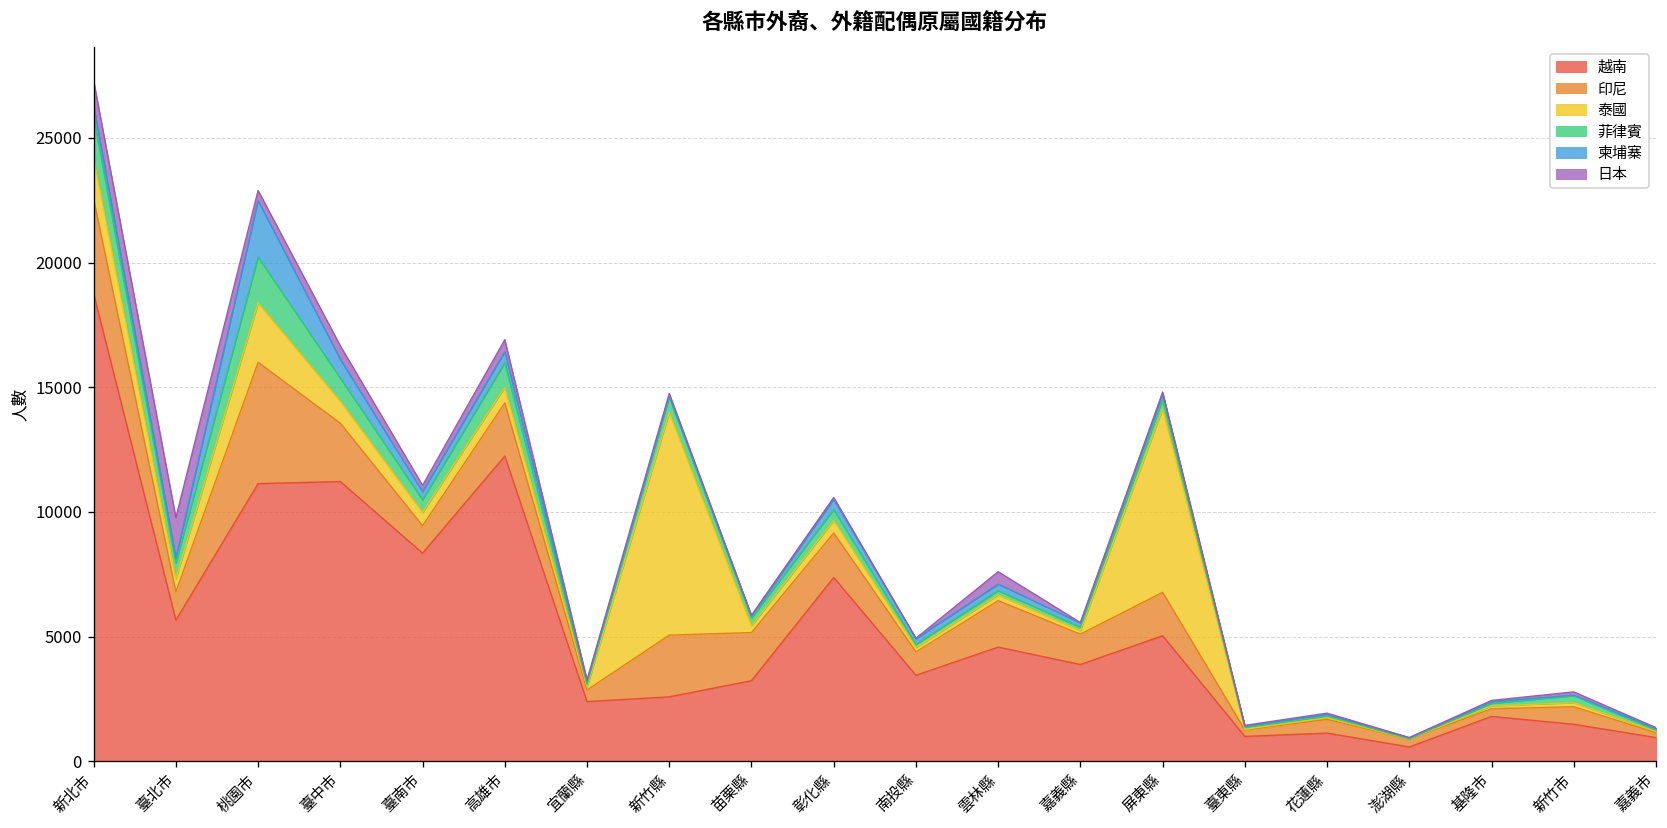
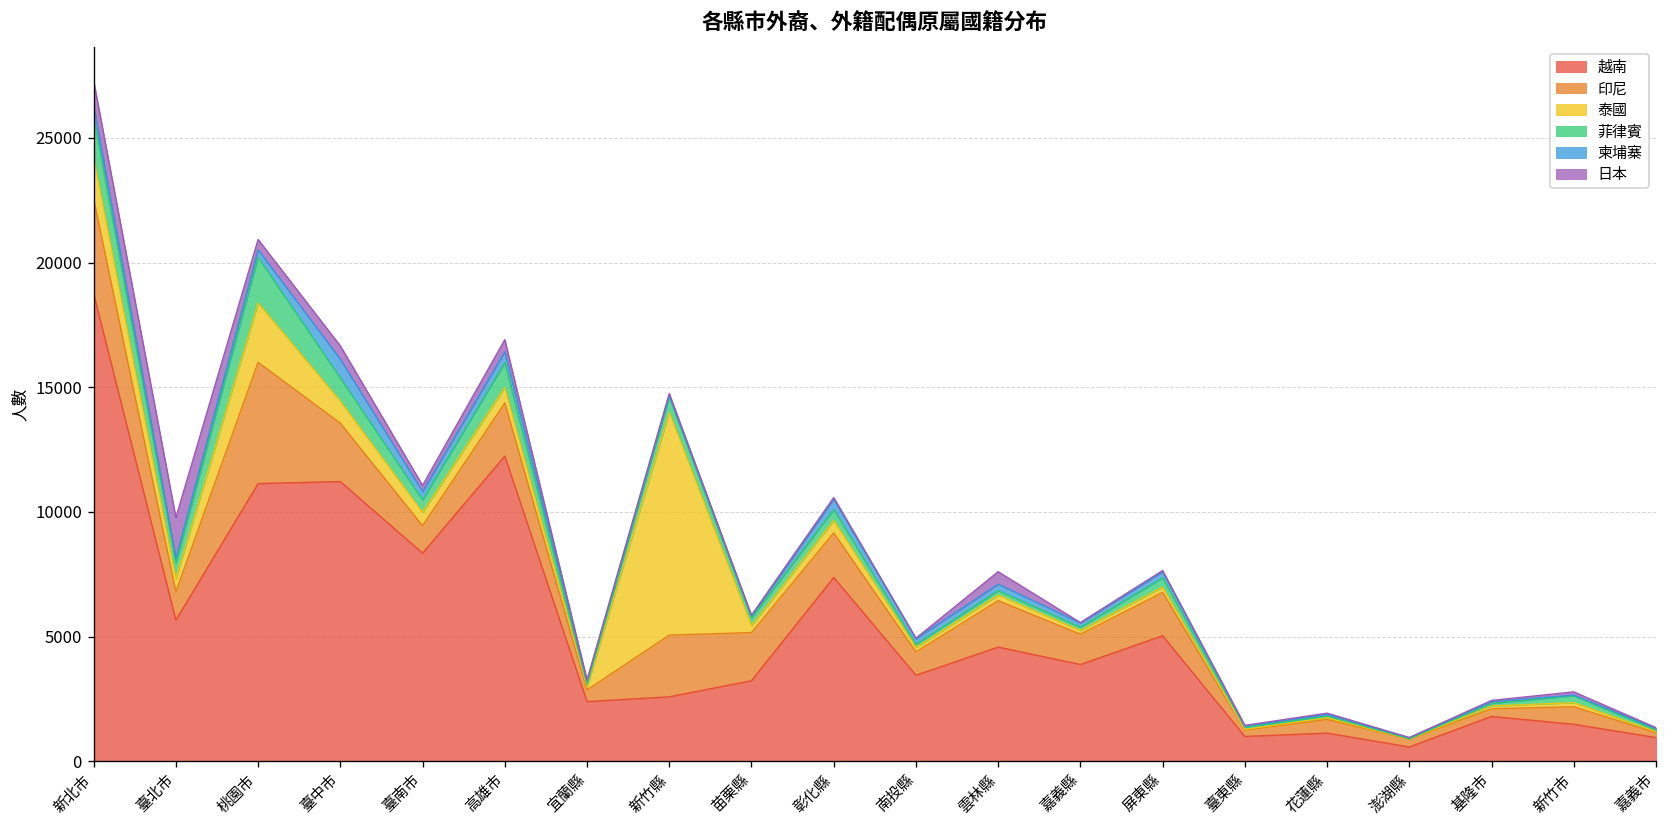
  {
    "泰國": {
      "新北市": 1700,
      "臺北市": 500,
      "桃園市": 2400,
      "臺中市": 900,
      "臺南市": 500,
      "高雄市": 600,
      "新竹縣": 8900,
      "苗栗縣": 300,
      "彰化縣": 500,
      "南投縣": 200,
      "雲林縣": 200,
      "嘉義縣": 100,
-     "屏東縣": 7400,
+     "屏東縣": 200,
      "新竹市": 200
    },
    "菲律賓": {
      "新北市": 1600,
      "臺北市": 600,
      "桃園市": 1800,
      "臺中市": 900,
      "臺南市": 500,
      "高雄市": 1000,
      "彰化縣": 400,
      "南投縣": 100,
      "雲林縣": 200,
      "嘉義縣": 100,
      "屏東縣": 400
    },
    "柬埔寨": {
      "新北市": 400,
      "臺北市": 200,
-     "桃園市": 2300,
+     "桃園市": 300,
      "臺中市": 800,
      "臺南市": 300,
      "高雄市": 400,
      "雲林縣": 300
    },
    "日本": {
      "新北市": 1000,
      "臺北市": 1600,
      "桃園市": 400,
      "臺中市": 500,
      "臺南市": 200,
      "高雄市": 500,
      "雲林縣": 500,
      "新竹市": 100
    }
  }
